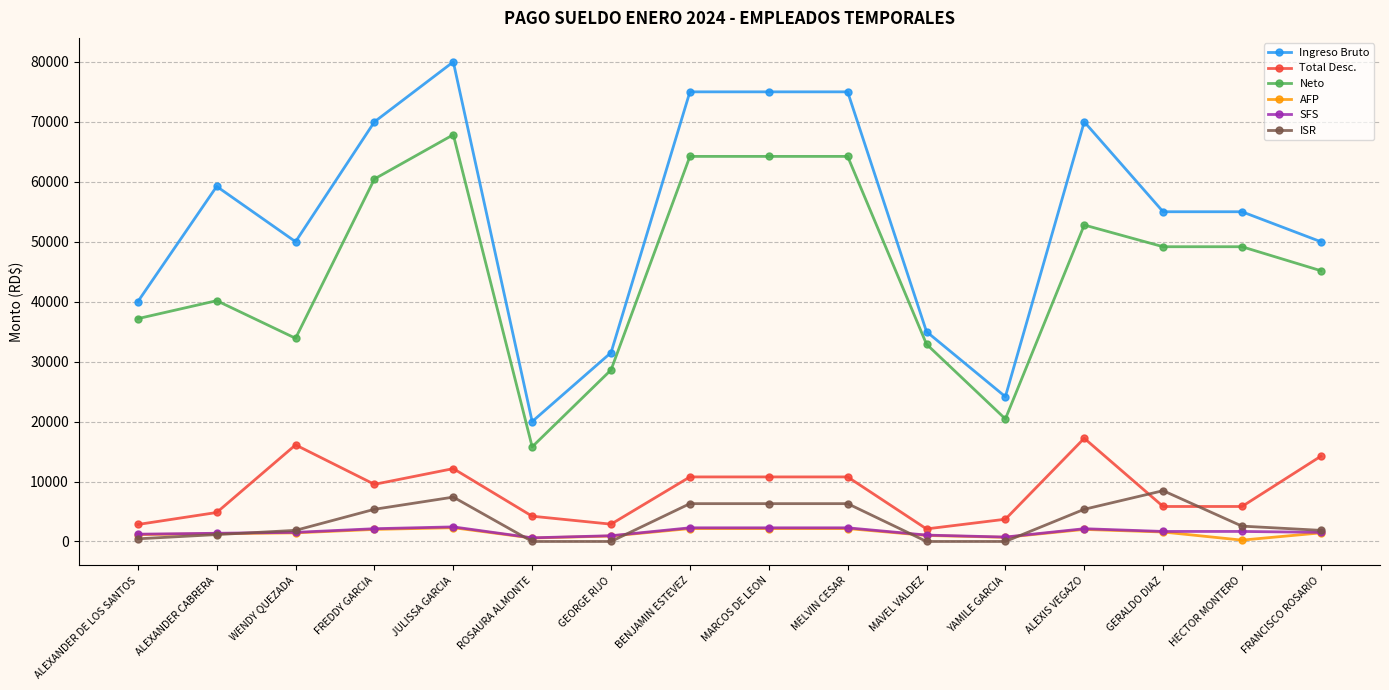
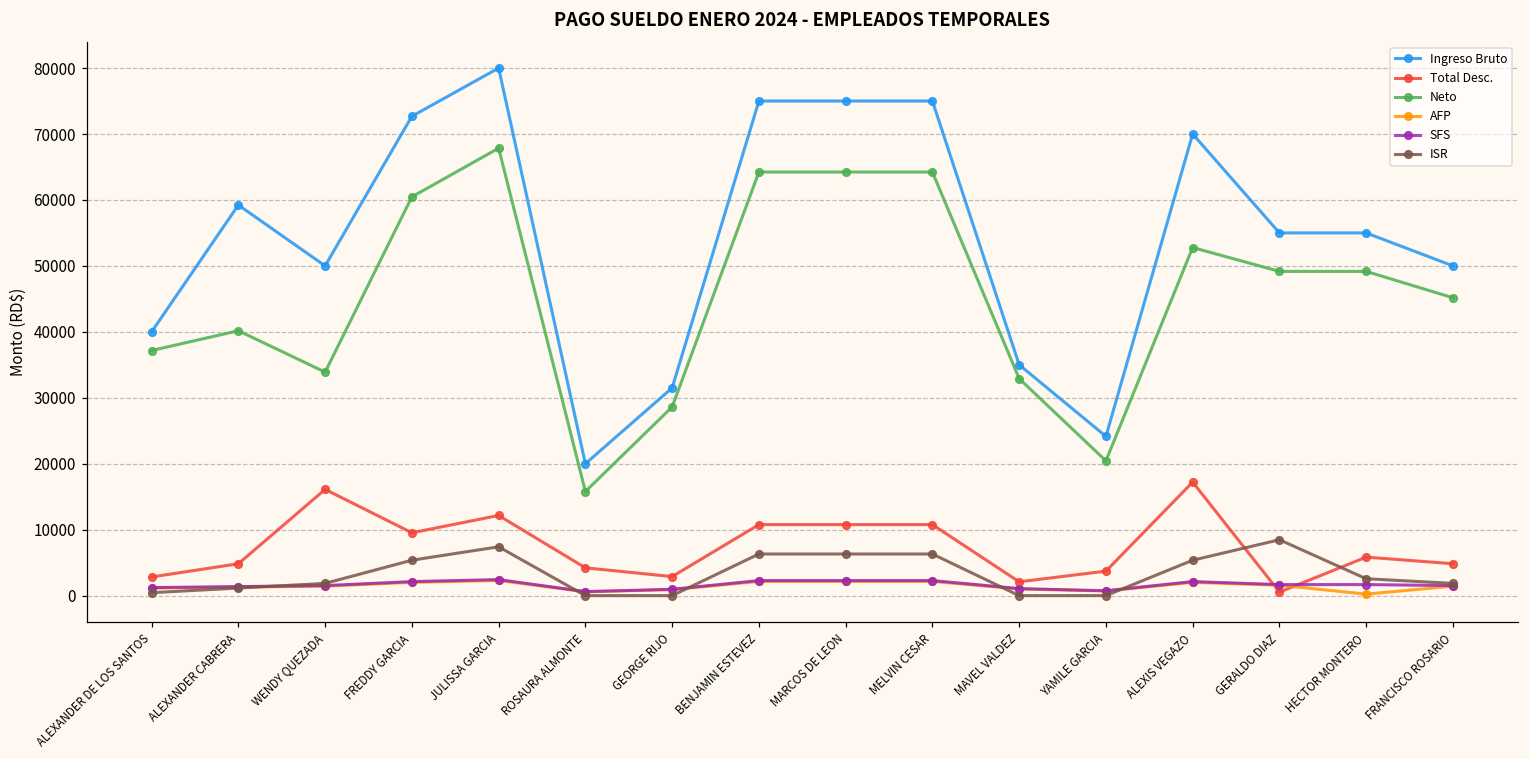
  {
    "Ingreso Bruto": {
      "ALEXANDER DE LOS SANTOS": 40000,
      "ALEXANDER CABRERA": 59000,
      "WENDY QUEZADA": 50000,
-     "FREDDY GARCIA": 70000,
+     "FREDDY GARCIA": 73000,
      "JULISSA GARCIA": 80000,
      "ROSAURA ALMONTE": 20000,
      "GEORGE RIJO": 32000,
      "BENJAMIN ESTEVEZ": 75000,
      "MARCOS DE LEON": 75000,
      "MELVIN CESAR": 75000,
      "MAVEL VALDEZ": 35000,
      "YAMILE GARCIA": 24000,
      "ALEXIS VEGAZO": 70000,
      "GERALDO DIAZ": 55000,
      "HECTOR MONTERO": 55000,
      "FRANCISCO ROSARIO": 50000
    },
    "Total Desc.": {
      "ALEXANDER DE LOS SANTOS": 3000,
      "ALEXANDER CABRERA": 5000,
      "WENDY QUEZADA": 16000,
      "FREDDY GARCIA": 10000,
      "JULISSA GARCIA": 12000,
      "ROSAURA ALMONTE": 4000,
      "GEORGE RIJO": 3000,
      "BENJAMIN ESTEVEZ": 11000,
      "MARCOS DE LEON": 11000,
      "MELVIN CESAR": 11000,
      "MAVEL VALDEZ": 2000,
      "YAMILE GARCIA": 4000,
      "ALEXIS VEGAZO": 17000,
-     "GERALDO DIAZ": 6000,
+     "GERALDO DIAZ": 1000,
      "HECTOR MONTERO": 6000,
-     "FRANCISCO ROSARIO": 14000
+     "FRANCISCO ROSARIO": 5000
    },
    "Neto": {
      "ALEXANDER DE LOS SANTOS": 37000,
      "ALEXANDER CABRERA": 40000,
      "WENDY QUEZADA": 34000,
      "FREDDY GARCIA": 60000,
      "JULISSA GARCIA": 68000,
      "ROSAURA ALMONTE": 16000,
      "GEORGE RIJO": 29000,
      "BENJAMIN ESTEVEZ": 64000,
      "MARCOS DE LEON": 64000,
      "MELVIN CESAR": 64000,
      "MAVEL VALDEZ": 33000,
      "YAMILE GARCIA": 20000,
      "ALEXIS VEGAZO": 53000,
      "GERALDO DIAZ": 49000,
      "HECTOR MONTERO": 49000,
      "FRANCISCO ROSARIO": 45000
    },
    "AFP": {
      "HECTOR MONTERO": 0
    },
    "SFS": {
      "HECTOR MONTERO": 2000
    },
    "ISR": {
      "ALEXANDER DE LOS SANTOS": 0,
      "FREDDY GARCIA": 5000,
      "JULISSA GARCIA": 7000,
      "ROSAURA ALMONTE": 0,
      "GEORGE RIJO": 0,
      "BENJAMIN ESTEVEZ": 6000,
      "MARCOS DE LEON": 6000,
      "MELVIN CESAR": 6000,
      "MAVEL VALDEZ": 0,
      "YAMILE GARCIA": 0,
      "ALEXIS VEGAZO": 5000,
      "GERALDO DIAZ": 8000,
      "HECTOR MONTERO": 3000
    }
  }
